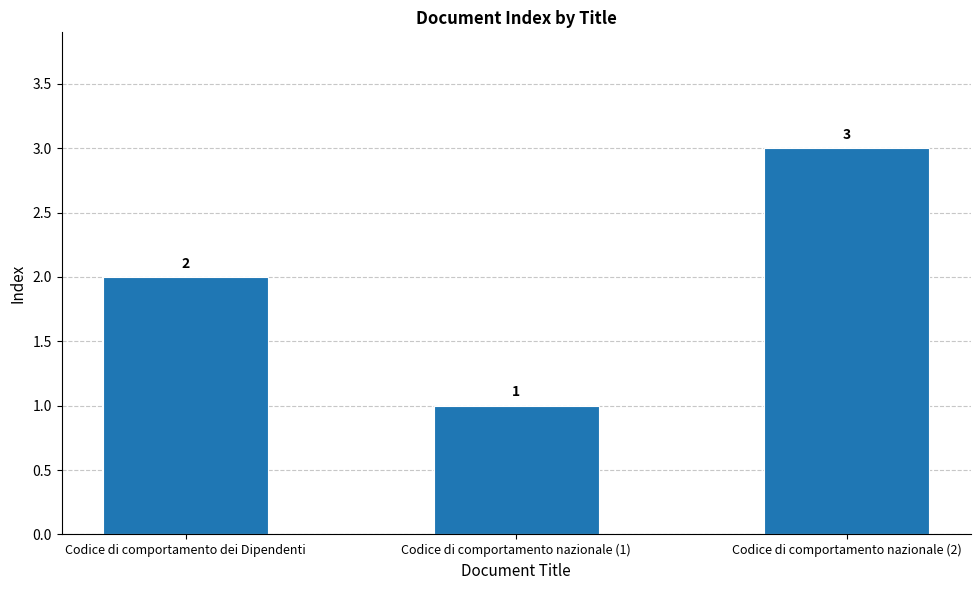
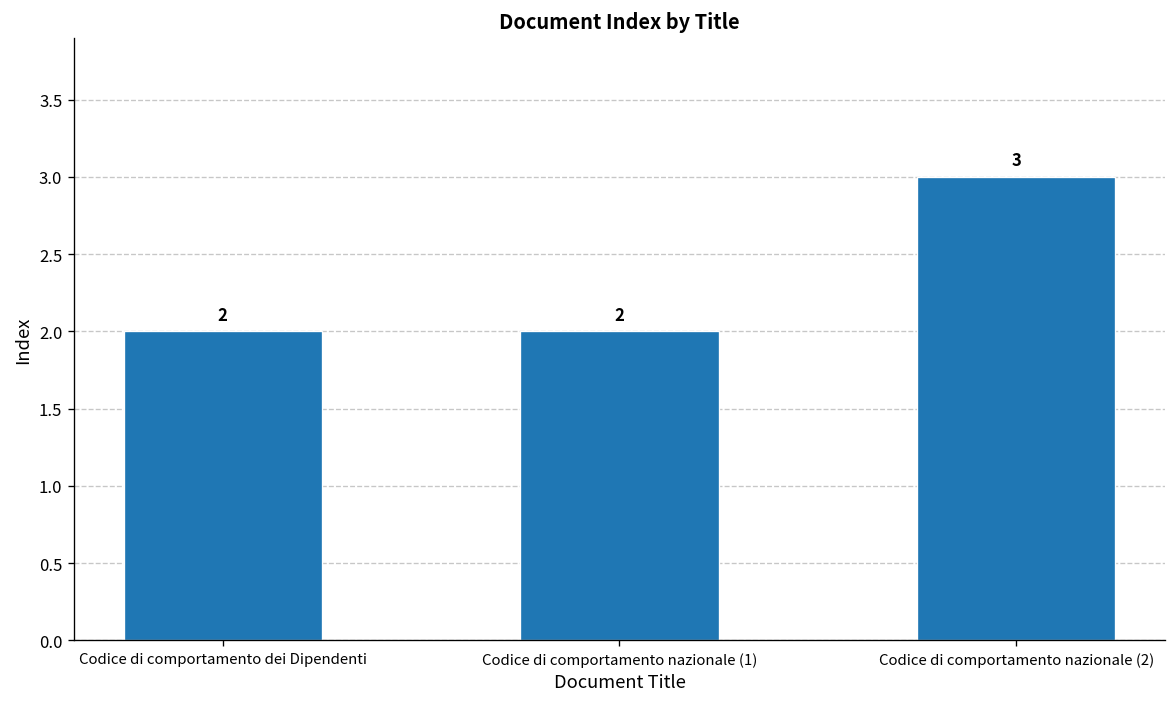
  {
    "Codice di comportamento dei Dipendenti": 2,
-   "Codice di comportamento nazionale (1)": 1,
+   "Codice di comportamento nazionale (1)": 2,
    "Codice di comportamento nazionale (2)": 3
  }
